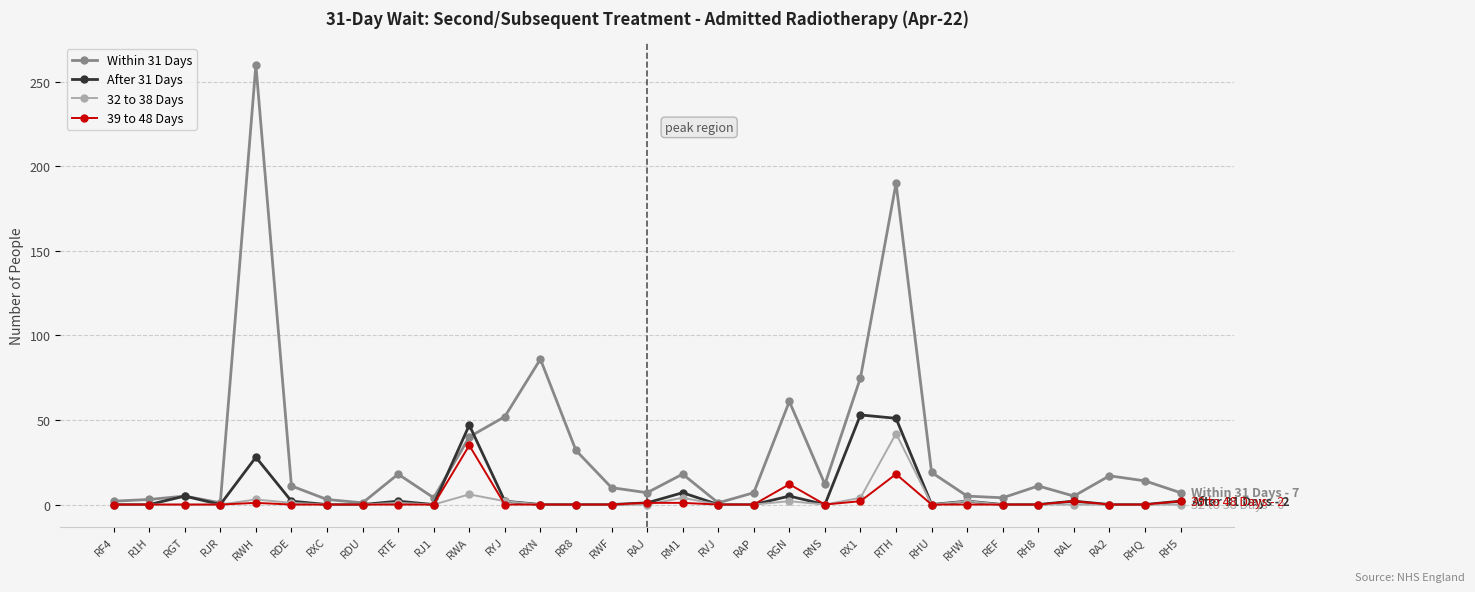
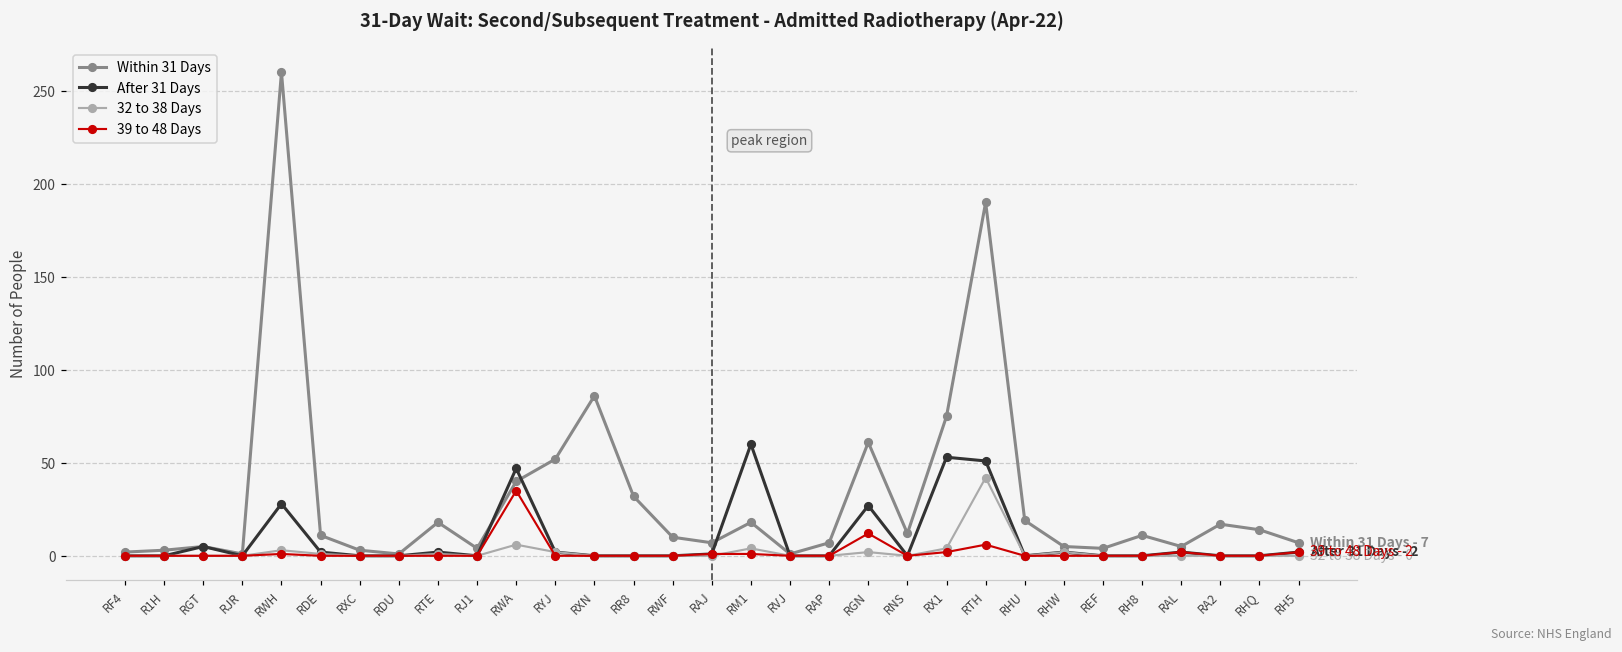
  {
    "After 31 Days": {
      "RWH": 28,
      "RWA": 47,
-     "RM1": 7,
-     "RGN": 5,
+     "RM1": 60,
+     "RGN": 27,
      "RX1": 53,
      "RTH": 51
    },
    "39 to 48 Days": {
      "RWH": 1,
      "RWA": 35,
      "RYJ": 0,
      "RM1": 1,
      "RGN": 12,
      "RX1": 2,
-     "RTH": 18,
+     "RTH": 6,
      "RHW": 0
    }
  }
